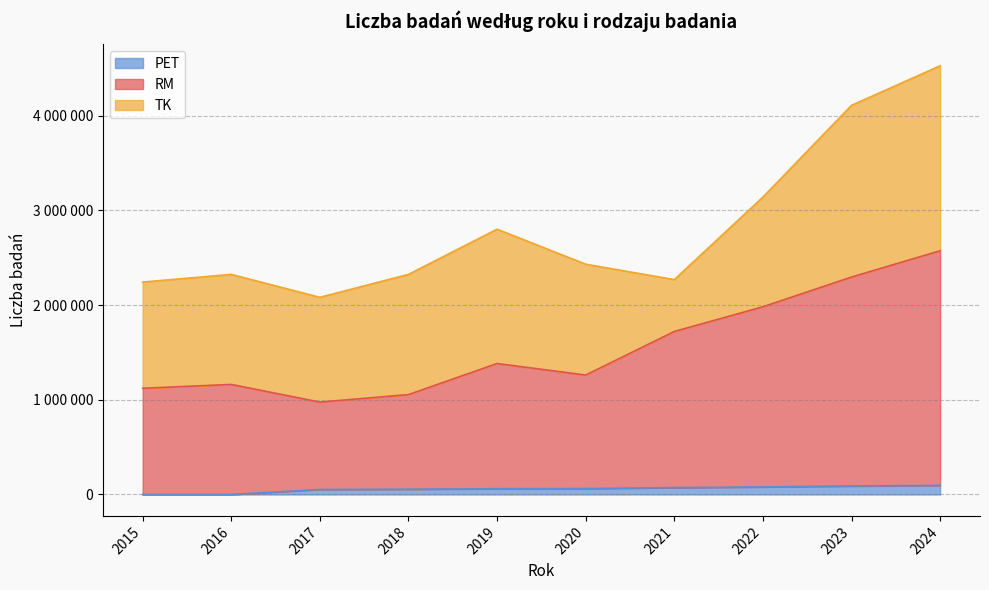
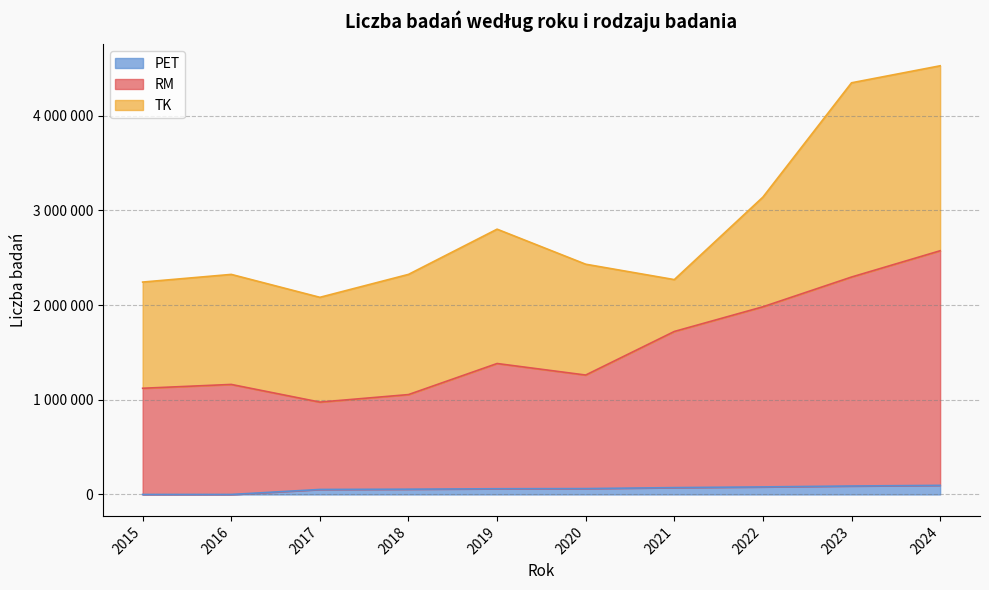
  {
    "PET": {
      "2015": 0,
      "2016": 0,
      "2017": 100000,
      "2018": 100000,
      "2019": 100000,
      "2020": 100000,
      "2021": 100000,
      "2022": 100000,
      "2023": 100000,
      "2024": 100000
    },
    "RM": {
      "2015": 1100000,
      "2016": 1200000,
      "2017": 900000,
      "2018": 1000000,
      "2019": 1300000,
      "2020": 1200000,
      "2021": 1600000,
      "2022": 1900000,
      "2023": 2200000,
      "2024": 2500000
    },
    "TK": {
      "2015": 1100000,
      "2016": 1200000,
      "2017": 1100000,
      "2018": 1300000,
      "2019": 1400000,
      "2020": 1200000,
      "2021": 500000,
      "2022": 1200000,
-     "2023": 1800000,
+     "2023": 2100000,
      "2024": 2000000
    }
  }
